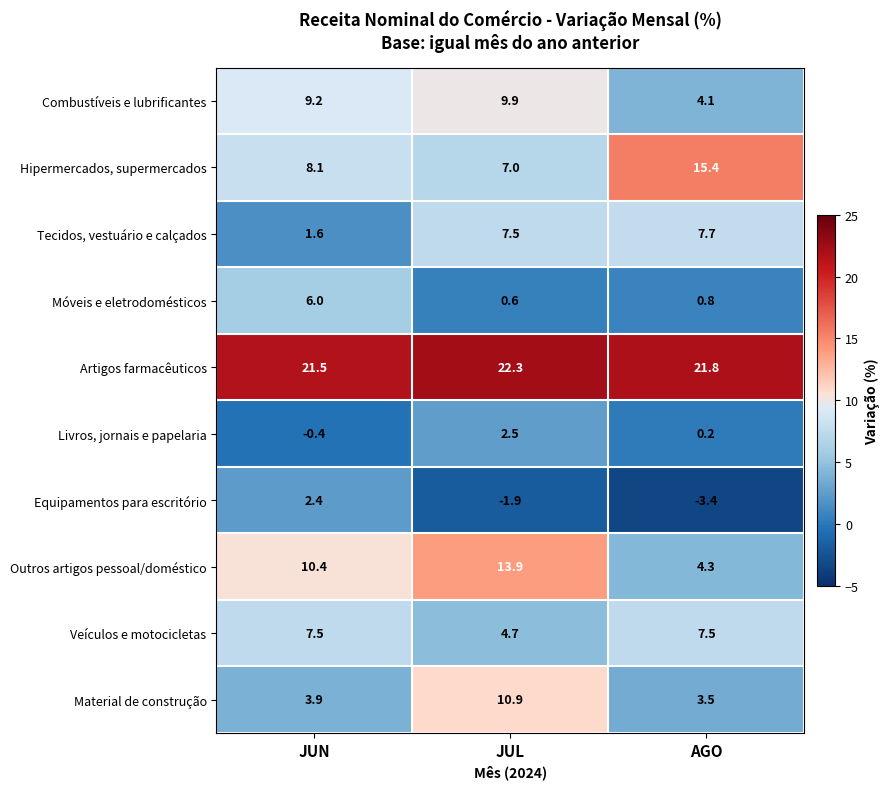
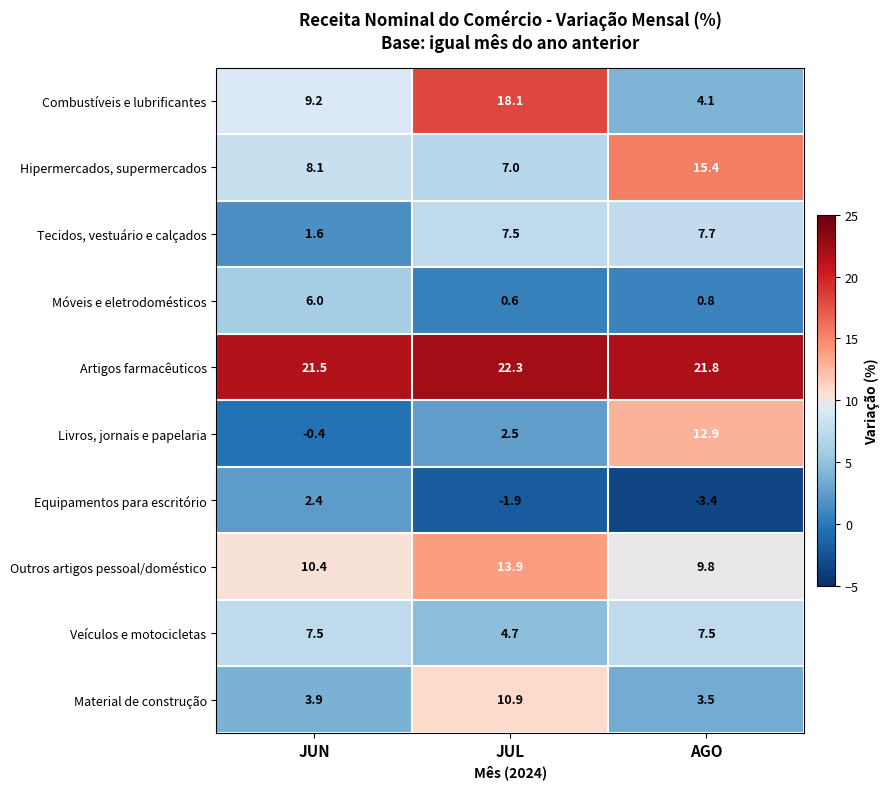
  {
    "Combustíveis e lubrificantes": {
      "JUN": 9.2,
-     "JUL": 9.9,
+     "JUL": 18.1,
      "AGO": 4.1
    },
    "Hipermercados, supermercados": {
      "JUN": 8.1,
      "JUL": 7.0,
      "AGO": 15.4
    },
    "Tecidos, vestuário e calçados": {
      "JUN": 1.6,
      "JUL": 7.5,
      "AGO": 7.7
    },
    "Móveis e eletrodomésticos": {
      "JUN": 6.0,
      "JUL": 0.6,
      "AGO": 0.8
    },
    "Artigos farmacêuticos": {
      "JUN": 21.5,
      "JUL": 22.3,
      "AGO": 21.8
    },
    "Livros, jornais e papelaria": {
      "JUN": -0.4,
      "JUL": 2.5,
-     "AGO": 0.2
+     "AGO": 12.9
    },
    "Equipamentos para escritório": {
      "JUN": 2.4,
      "JUL": -1.9,
      "AGO": -3.4
    },
    "Outros artigos pessoal/doméstico": {
      "JUN": 10.4,
      "JUL": 13.9,
-     "AGO": 4.3
+     "AGO": 9.8
    },
    "Veículos e motocicletas": {
      "JUN": 7.5,
      "JUL": 4.7,
      "AGO": 7.5
    },
    "Material de construção": {
      "JUN": 3.9,
      "JUL": 10.9,
      "AGO": 3.5
    }
  }
